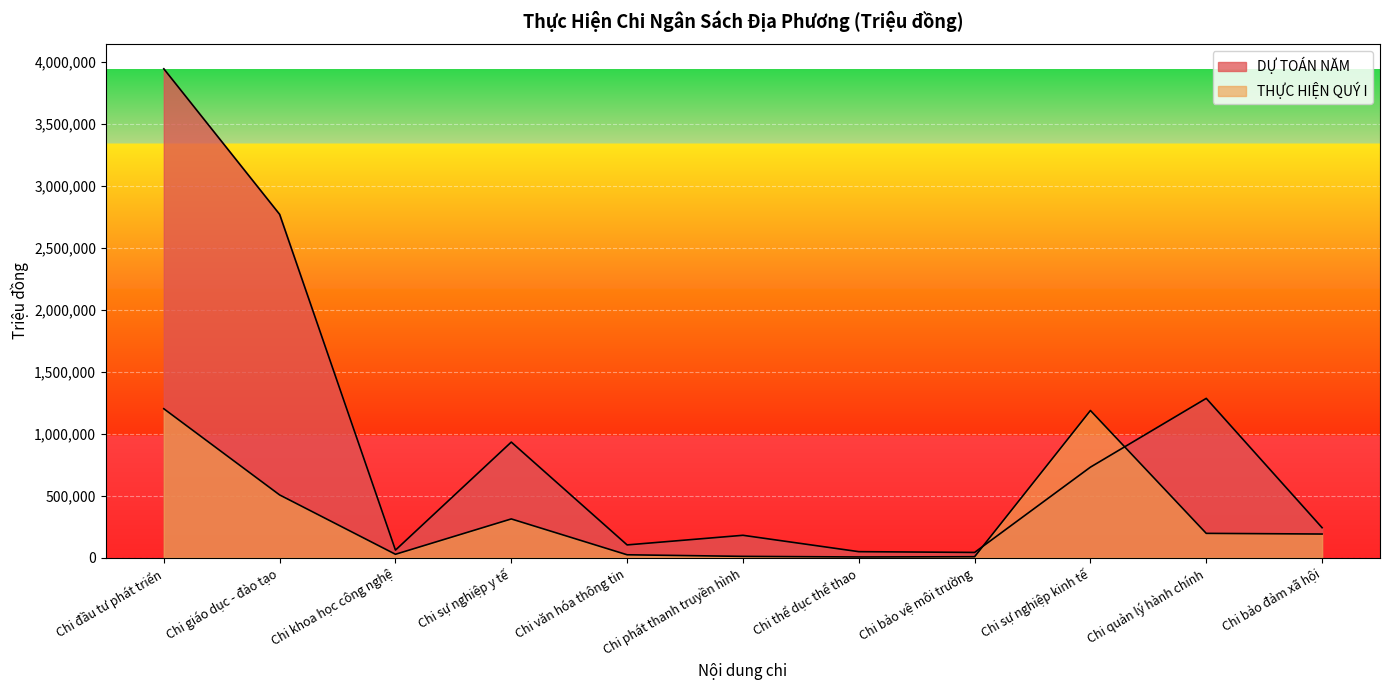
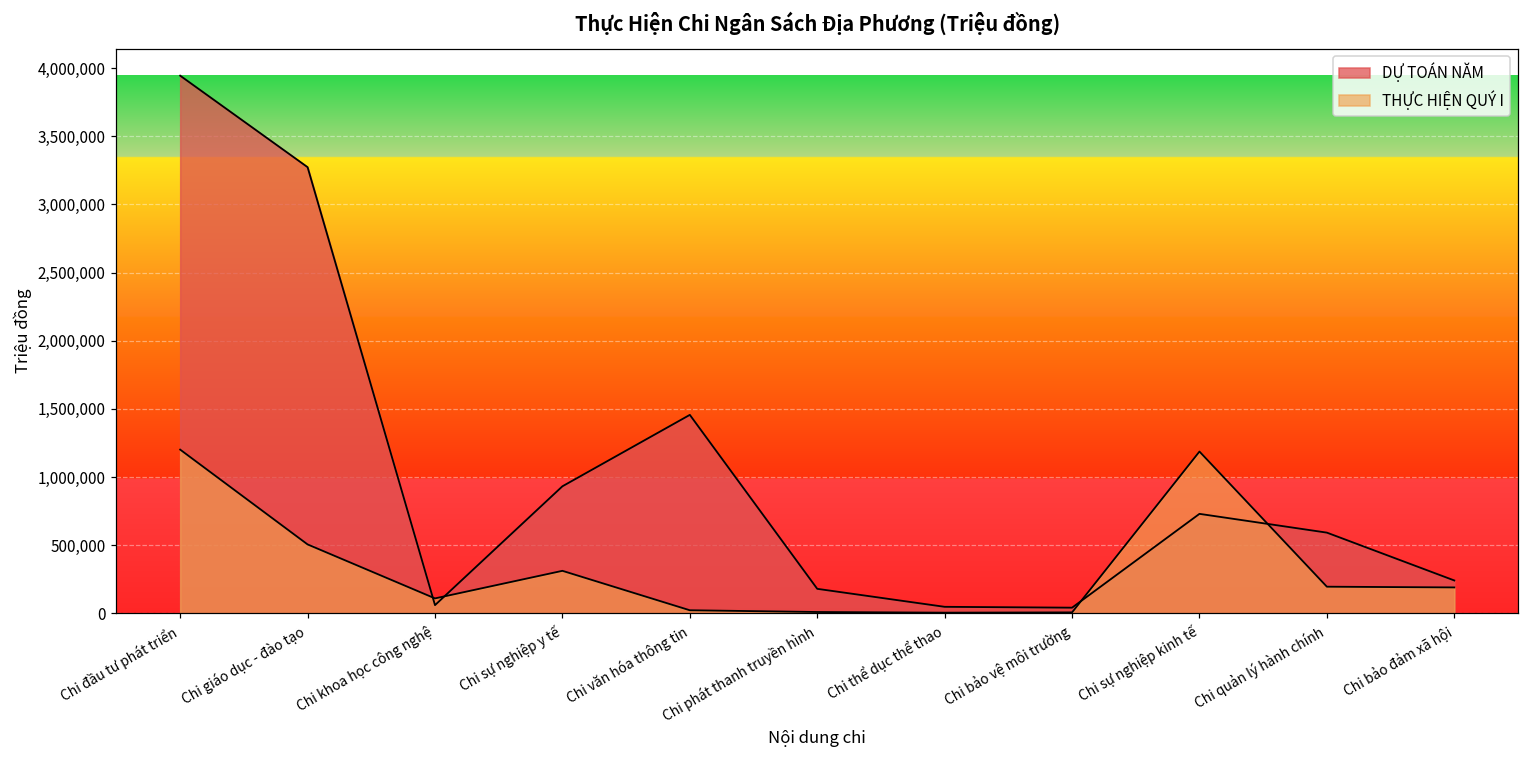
  {
    "DỰ TOÁN NĂM": {
      "Chi đầu tư phát triển": "3,940,000",
-     "Chi giáo dục - đào tạo": "2,770,000",
+     "Chi giáo dục - đào tạo": "3,270,000",
      "Chi khoa học công nghệ": "60,000",
      "Chi sự nghiệp y tế": "930,000",
-     "Chi văn hóa thông tin": "100,000",
+     "Chi văn hóa thông tin": "1,460,000",
      "Chi phát thanh truyền hình": "180,000",
      "Chi thể dục thể thao": "50,000",
      "Chi bảo vệ môi trường": "40,000",
      "Chi sự nghiệp kinh tế": "730,000",
-     "Chi quản lý hành chính": "1,280,000",
+     "Chi quản lý hành chính": "590,000",
      "Chi bảo đảm xã hội": "240,000"
    },
    "THỰC HIỆN QUÝ I": {
      "Chi đầu tư phát triển": "1,200,000",
      "Chi giáo dục - đào tạo": "510,000",
-     "Chi khoa học công nghệ": "30,000",
+     "Chi khoa học công nghệ": "110,000",
      "Chi sự nghiệp y tế": "310,000",
      "Chi văn hóa thông tin": "20,000",
      "Chi phát thanh truyền hình": "10,000",
      "Chi thể dục thể thao": "10,000",
      "Chi bảo vệ môi trường": "10,000",
      "Chi sự nghiệp kinh tế": "1,190,000",
      "Chi quản lý hành chính": "200,000",
      "Chi bảo đảm xã hội": "190,000"
    }
  }
